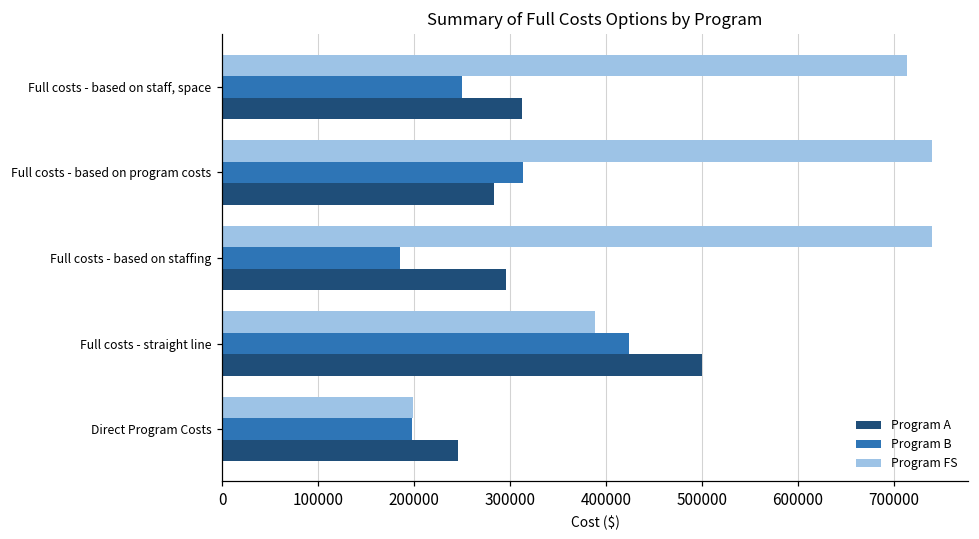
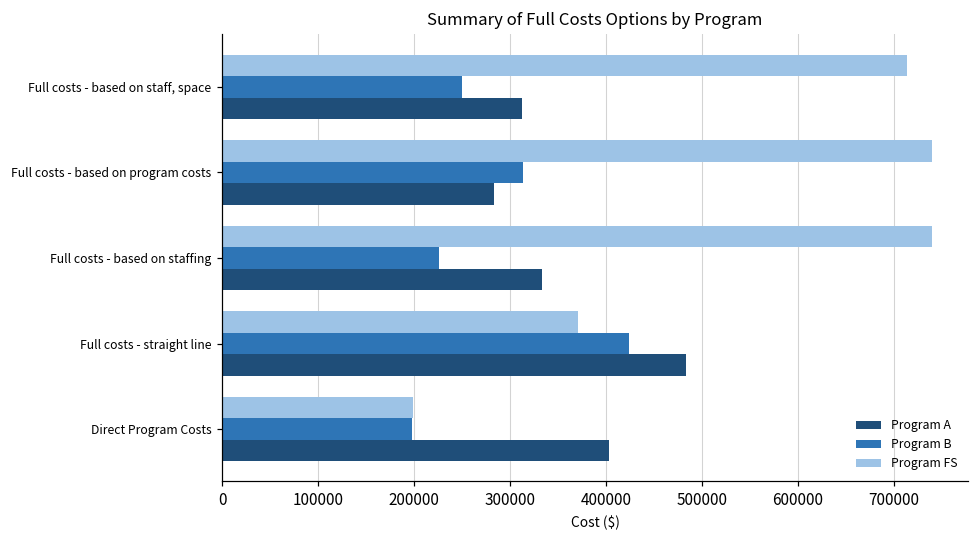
  {
    "Program A": {
      "Full costs - based on staff, space": 310000,
      "Full costs - based on program costs": 280000,
-     "Full costs - based on staffing": 300000,
-     "Full costs - straight line": 500000,
-     "Direct Program Costs": 250000
+     "Full costs - based on staffing": 330000,
+     "Full costs - straight line": 480000,
+     "Direct Program Costs": 400000
    },
    "Program B": {
      "Full costs - based on staff, space": 250000,
      "Full costs - based on program costs": 310000,
-     "Full costs - based on staffing": 190000,
+     "Full costs - based on staffing": 230000,
      "Full costs - straight line": 420000,
      "Direct Program Costs": 200000
    },
    "Program FS": {
      "Full costs - based on staff, space": 710000,
      "Full costs - based on program costs": 740000,
      "Full costs - based on staffing": 740000,
-     "Full costs - straight line": 390000,
+     "Full costs - straight line": 370000,
      "Direct Program Costs": 200000
    }
  }
